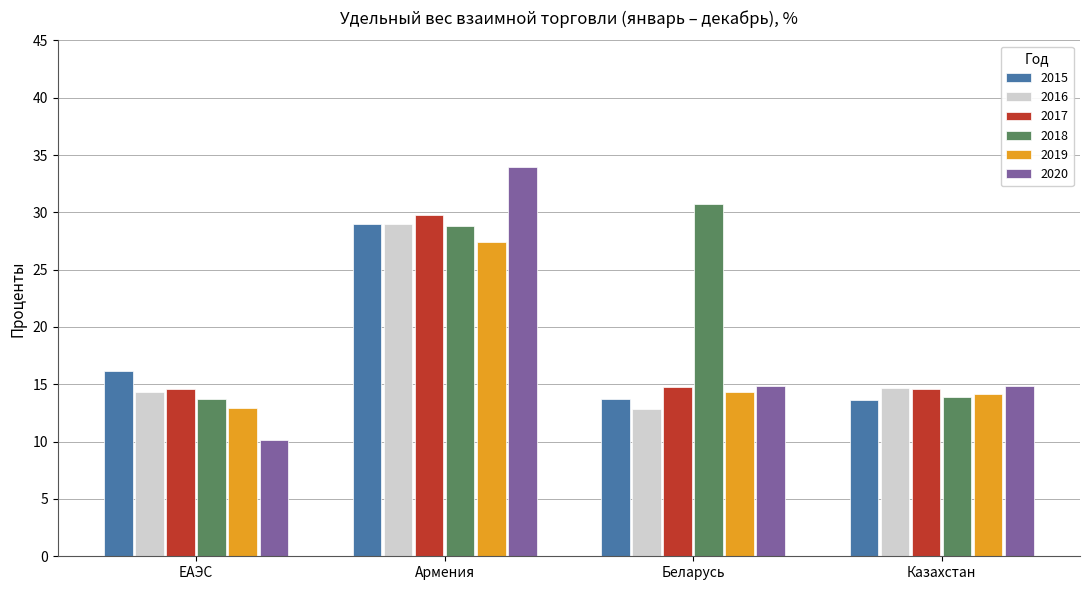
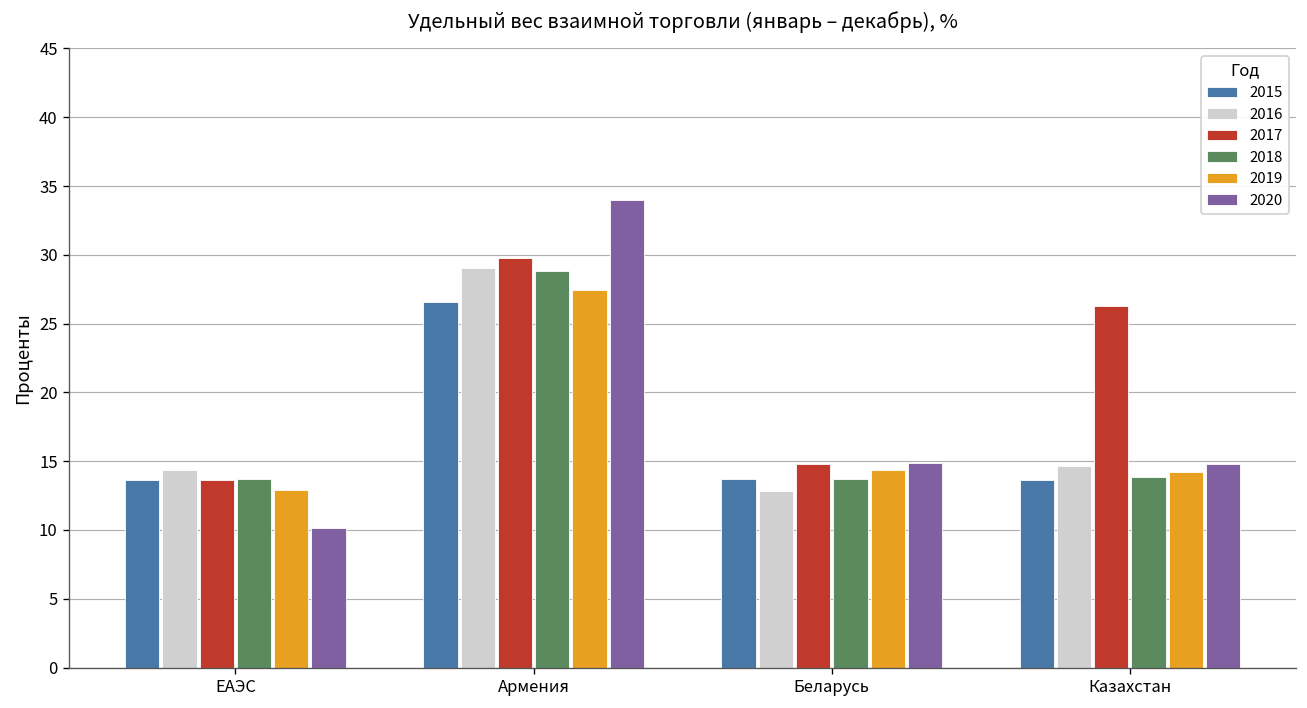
  {
    "2015": {
-     "ЕАЭС": 16.2,
-     "Армения": 29.0,
+     "ЕАЭС": 13.6,
+     "Армения": 26.5,
      "Беларусь": 13.7,
      "Казахстан": 13.6
    },
    "2016": {
      "ЕАЭС": 14.4,
      "Армения": 29.0,
      "Беларусь": 12.8,
      "Казахстан": 14.6
    },
    "2017": {
-     "ЕАЭС": 14.6,
+     "ЕАЭС": 13.6,
      "Армения": 29.8,
      "Беларусь": 14.8,
-     "Казахстан": 14.6
+     "Казахстан": 26.3
    },
    "2018": {
      "ЕАЭС": 13.7,
      "Армения": 28.8,
-     "Беларусь": 30.7,
+     "Беларусь": 13.7,
      "Казахстан": 13.9
    },
    "2019": {
      "ЕАЭС": 12.9,
      "Армения": 27.4,
      "Беларусь": 14.4,
      "Казахстан": 14.2
    },
    "2020": {
      "ЕАЭС": 10.1,
      "Армения": 34.0,
      "Беларусь": 14.9,
      "Казахстан": 14.8
    }
  }
